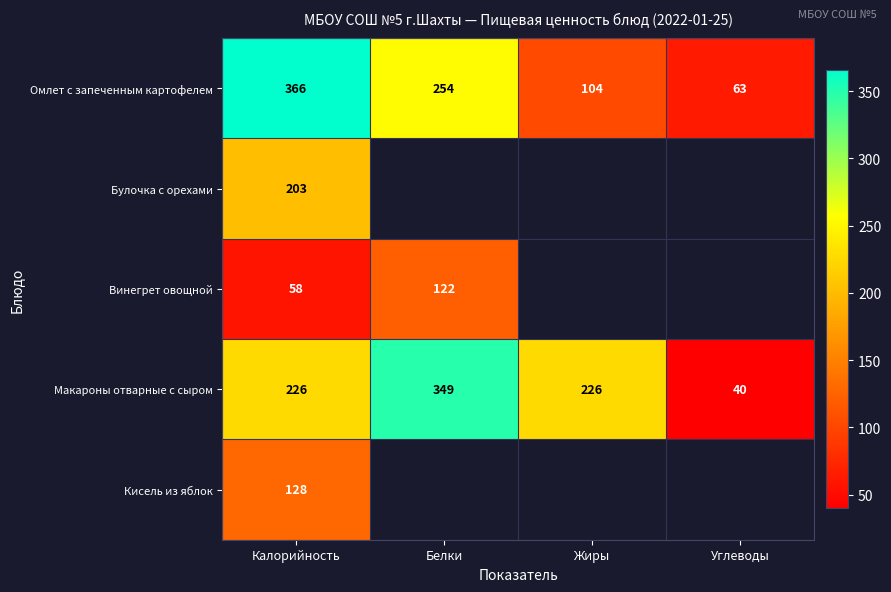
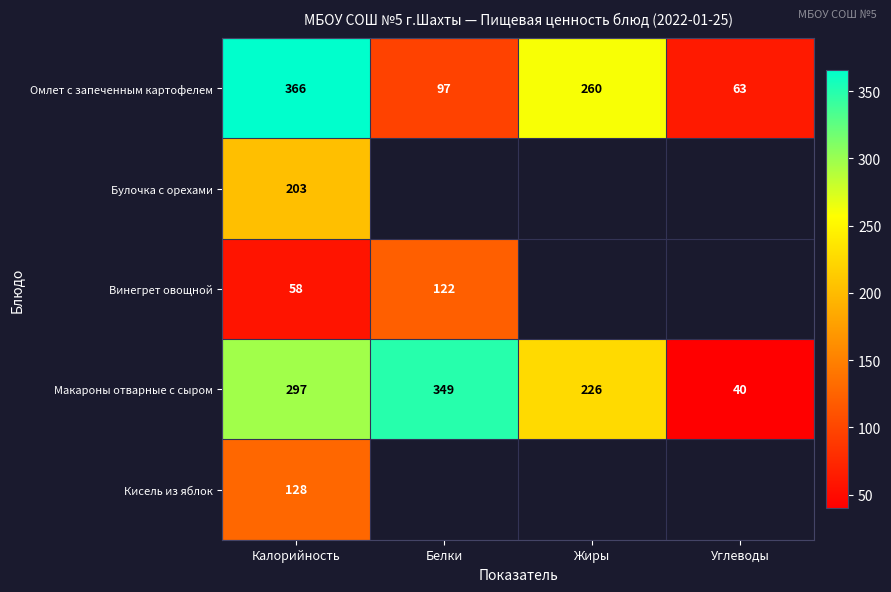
  {
    "Омлет с запеченным картофелем": {
      "Калорийность": 366,
-     "Белки": 254,
-     "Жиры": 104,
+     "Белки": 97,
+     "Жиры": 260,
      "Углеводы": 63
    },
    "Булочка с орехами": {
      "Калорийность": 203
    },
    "Винегрет овощной": {
      "Калорийность": 58,
      "Белки": 122
    },
    "Макароны отварные с сыром": {
-     "Калорийность": 226,
+     "Калорийность": 297,
      "Белки": 349,
      "Жиры": 226,
      "Углеводы": 40
    },
    "Кисель из яблок": {
      "Калорийность": 128
    }
  }
